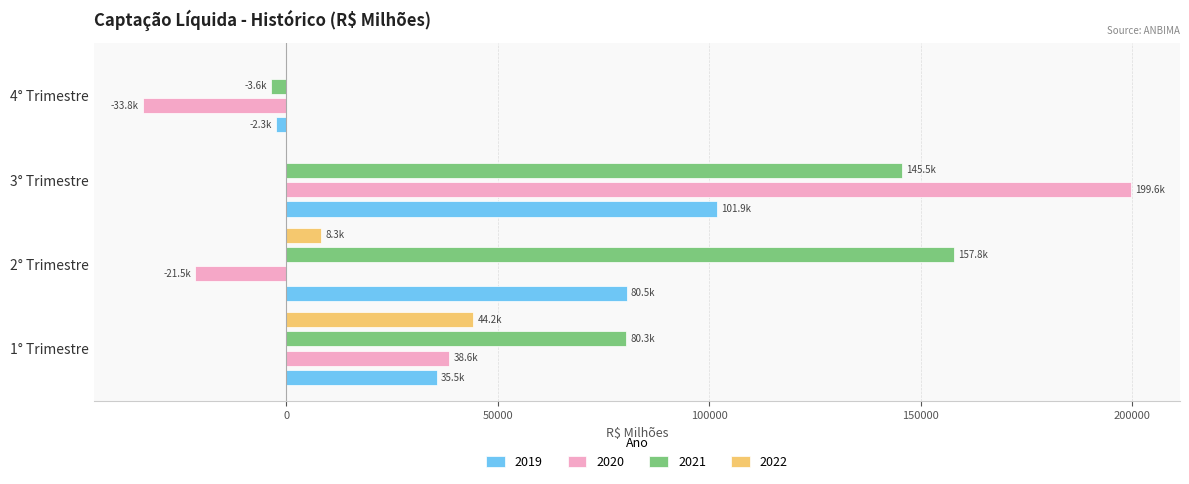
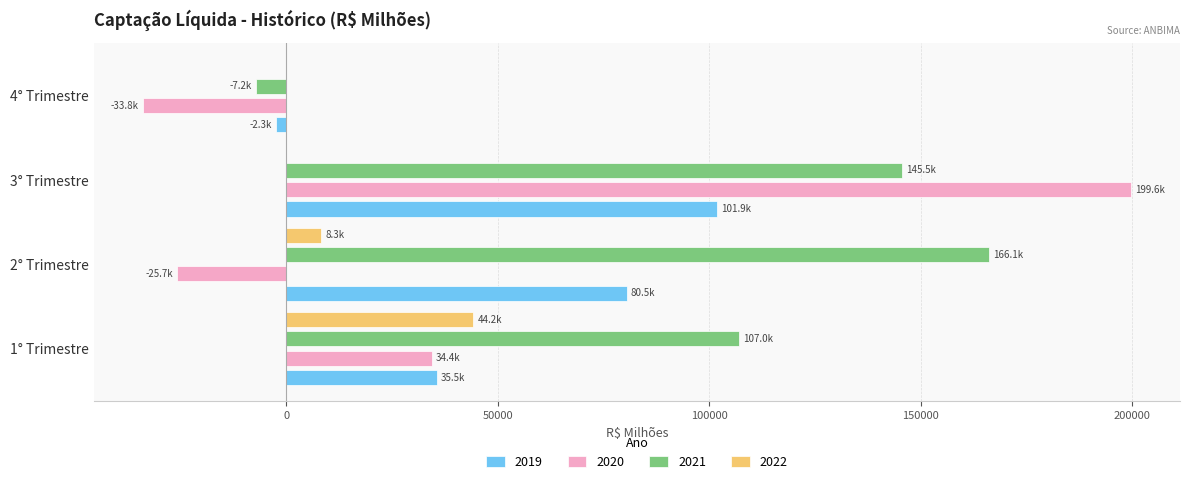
  {
    "2019": {
      "4° Trimestre": "-2.3k",
      "3° Trimestre": "101.9k",
      "2° Trimestre": "80.5k",
      "1° Trimestre": "35.5k"
    },
    "2020": {
      "4° Trimestre": "-33.8k",
      "3° Trimestre": "199.6k",
-     "2° Trimestre": "-21.5k",
-     "1° Trimestre": "38.6k"
+     "2° Trimestre": "-25.7k",
+     "1° Trimestre": "34.4k"
    },
    "2021": {
-     "4° Trimestre": "-3.6k",
+     "4° Trimestre": "-7.2k",
      "3° Trimestre": "145.5k",
-     "2° Trimestre": "157.8k",
-     "1° Trimestre": "80.3k"
+     "2° Trimestre": "166.1k",
+     "1° Trimestre": "107.0k"
    },
    "2022": {
      "2° Trimestre": "8.3k",
      "1° Trimestre": "44.2k"
    }
  }
